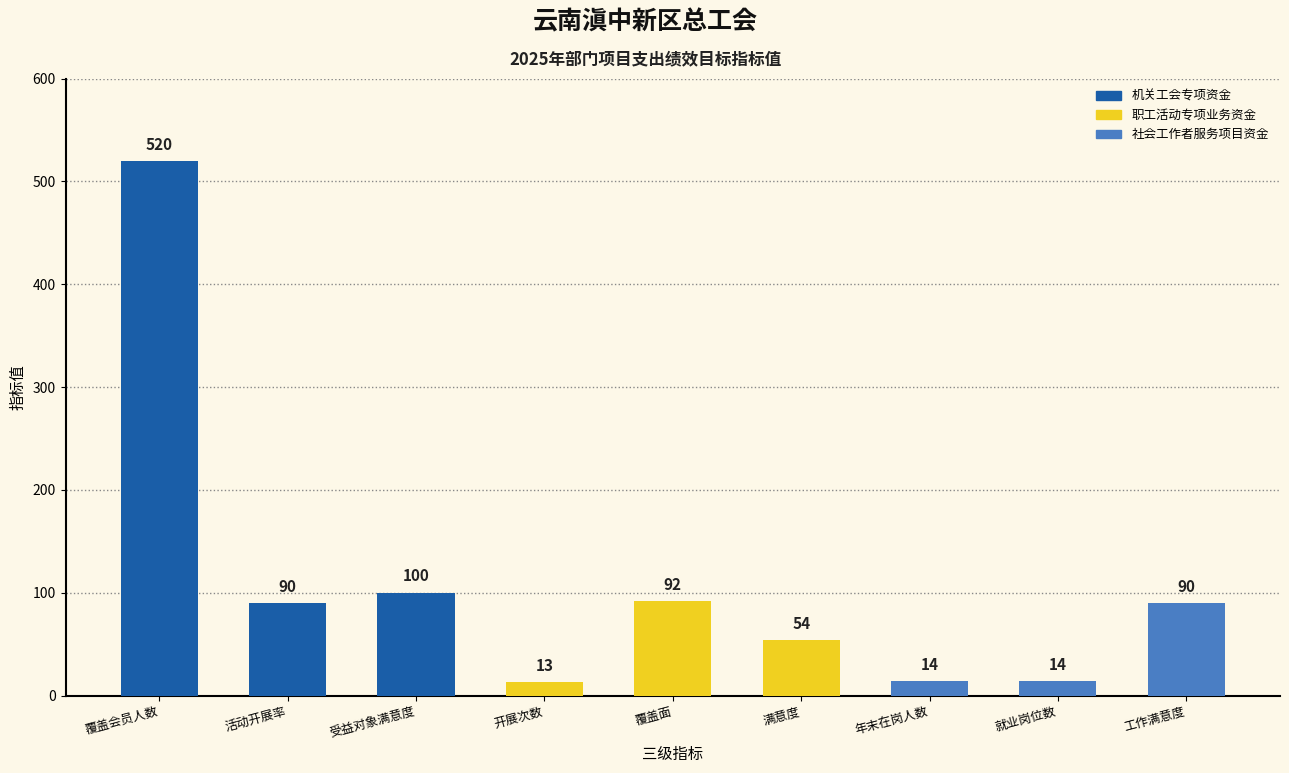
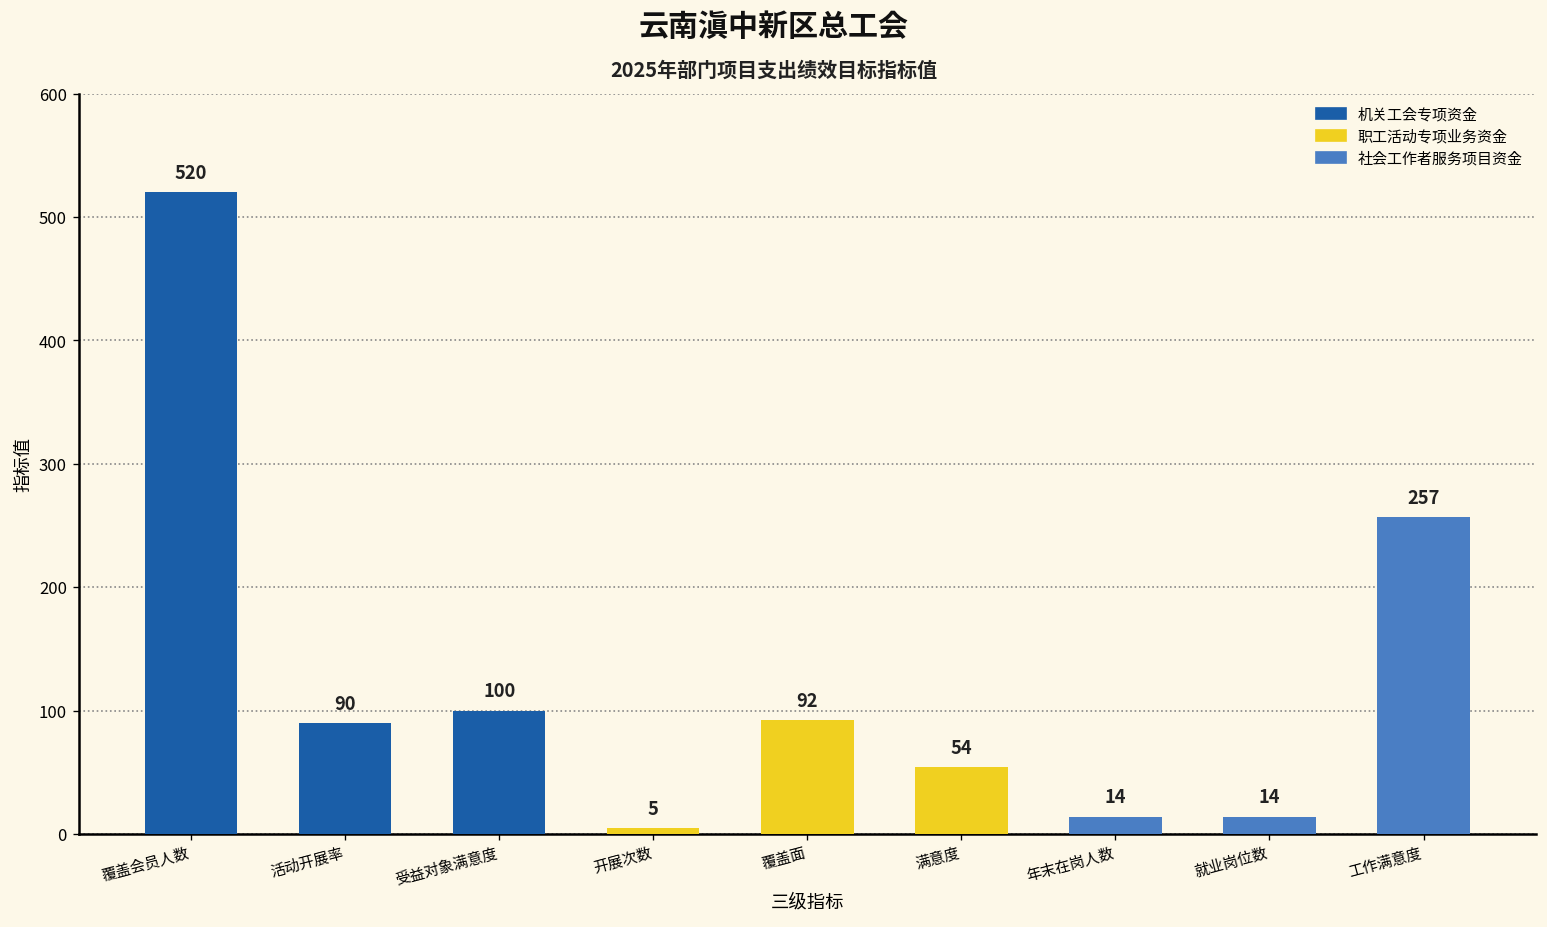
  {
    "覆盖会员人数": 520,
    "活动开展率": 90,
    "受益对象满意度": 100,
-   "开展次数": 13,
+   "开展次数": 5,
    "覆盖面": 92,
    "满意度": 54,
    "年末在岗人数": 14,
    "就业岗位数": 14,
-   "工作满意度": 90
+   "工作满意度": 257
  }
